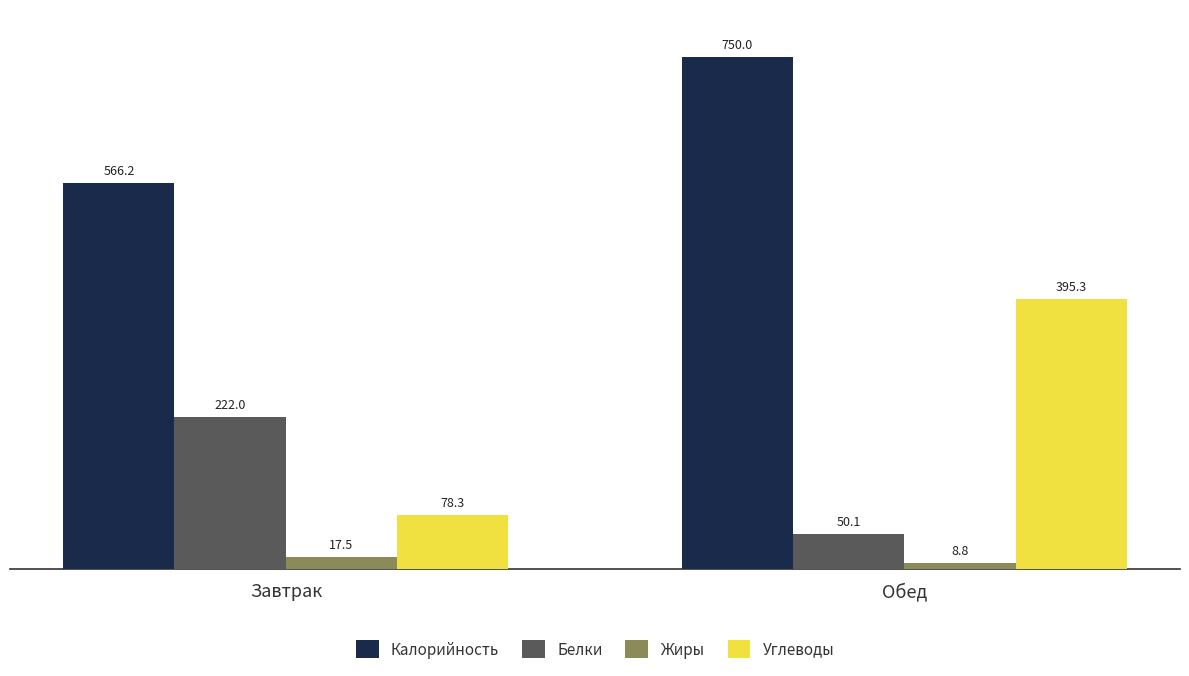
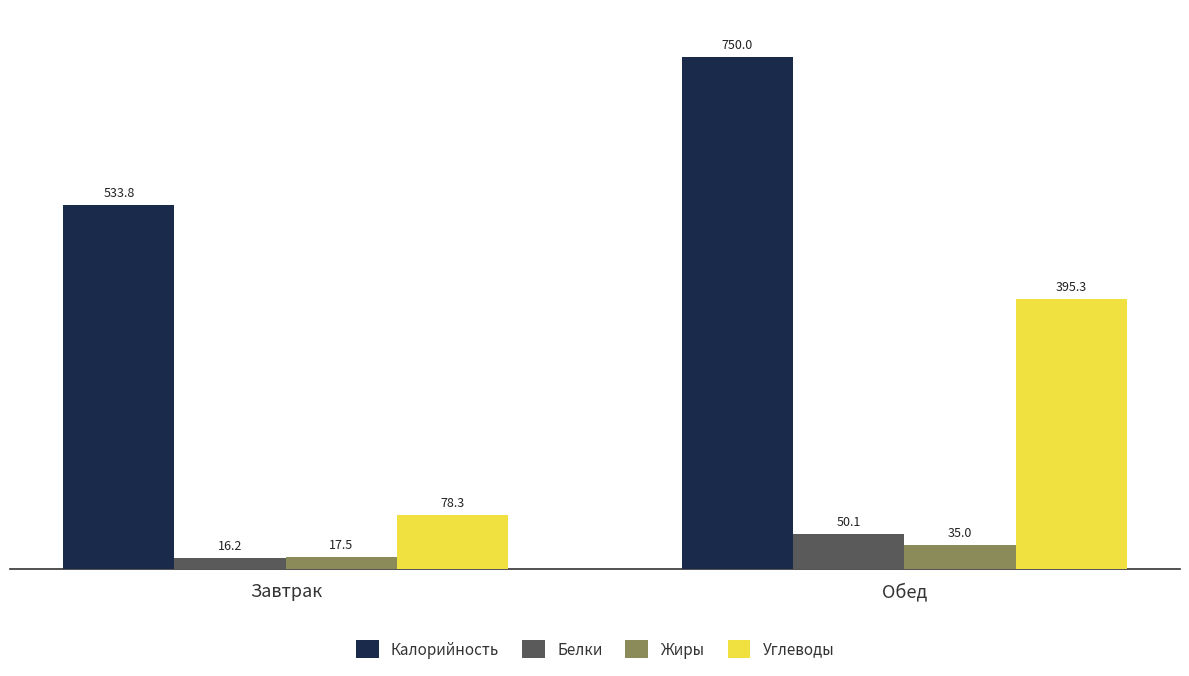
  {
    "Калорийность": {
-     "Завтрак": 566.2,
+     "Завтрак": 533.8,
      "Обед": 750.0
    },
    "Белки": {
-     "Завтрак": 222.0,
+     "Завтрак": 16.2,
      "Обед": 50.1
    },
    "Жиры": {
      "Завтрак": 17.5,
-     "Обед": 8.8
+     "Обед": 35.0
    },
    "Углеводы": {
      "Завтрак": 78.3,
      "Обед": 395.3
    }
  }
